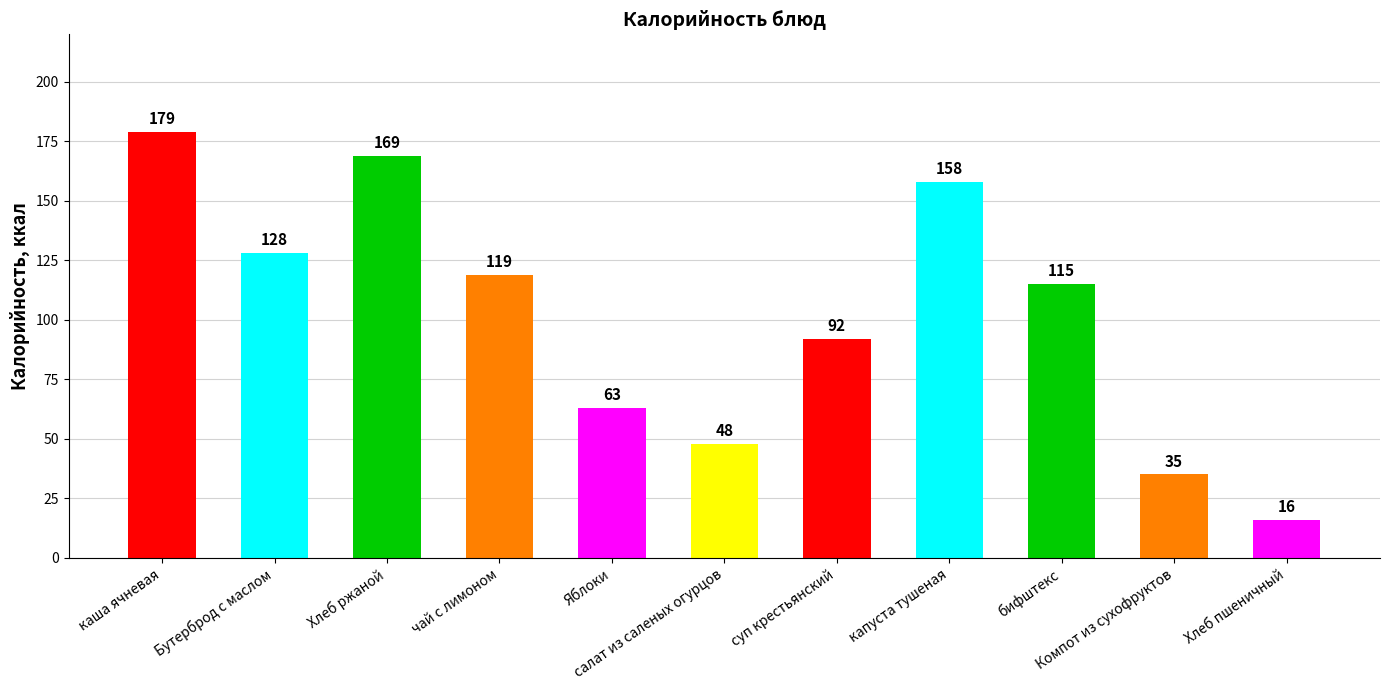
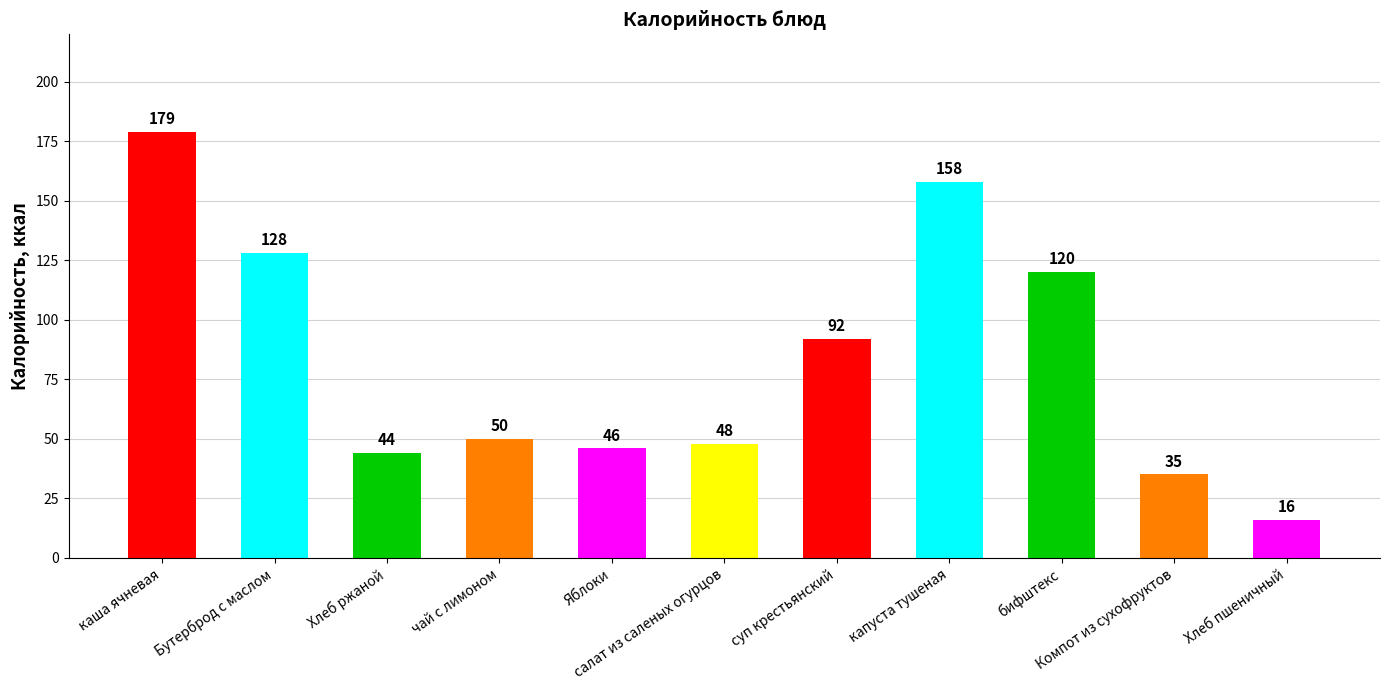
  {
    "каша ячневая": 179,
    "Бутерброд с маслом": 128,
-   "Хлеб ржаной": 169,
-   "чай с лимоном": 119,
-   "Яблоки": 63,
+   "Хлеб ржаной": 44,
+   "чай с лимоном": 50,
+   "Яблоки": 46,
    "салат из саленых огурцов": 48,
    "суп крестьянский": 92,
    "капуста тушеная": 158,
-   "бифштекс": 115,
+   "бифштекс": 120,
    "Компот из сухофруктов": 35,
    "Хлеб пшеничный": 16
  }
